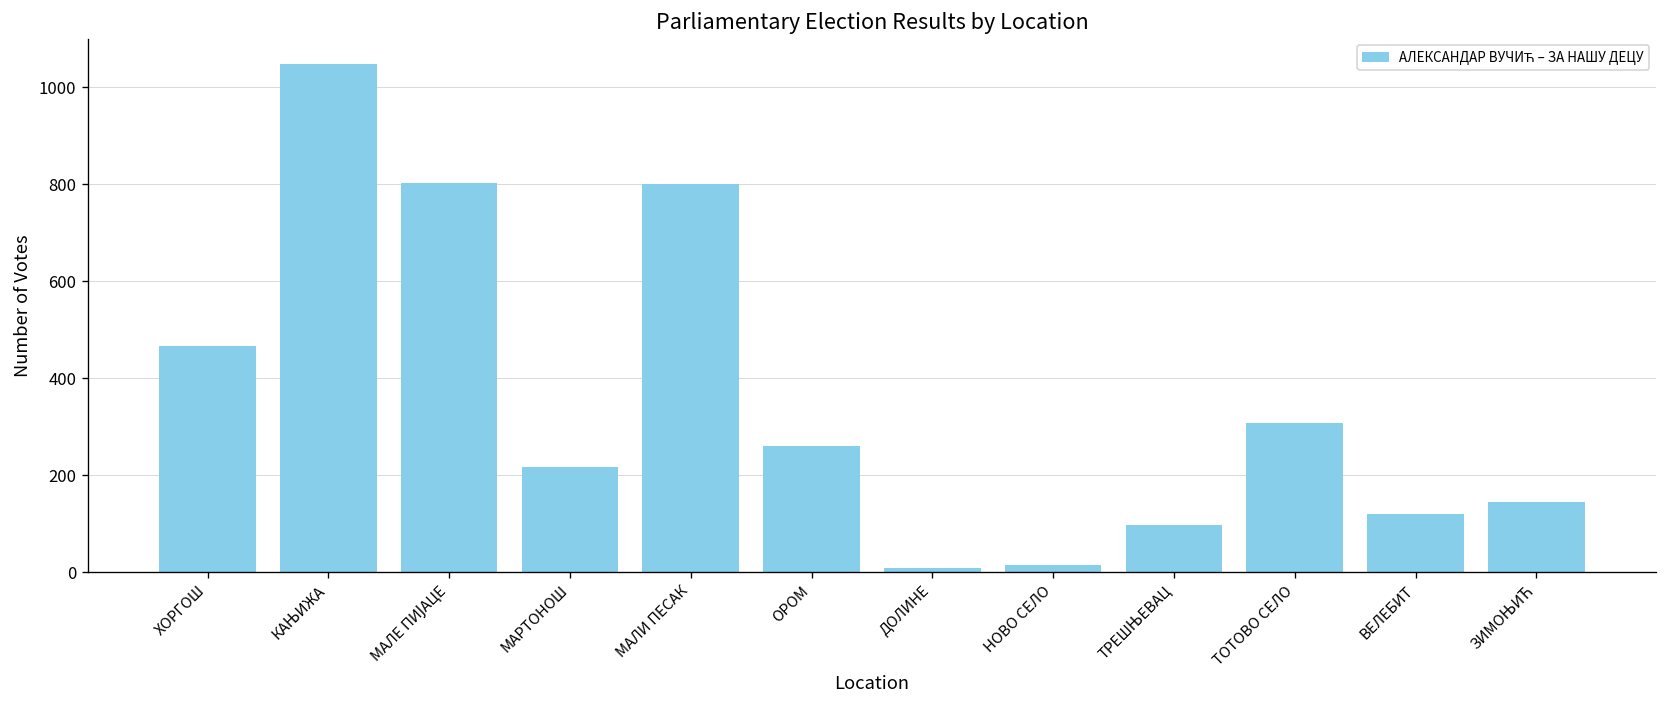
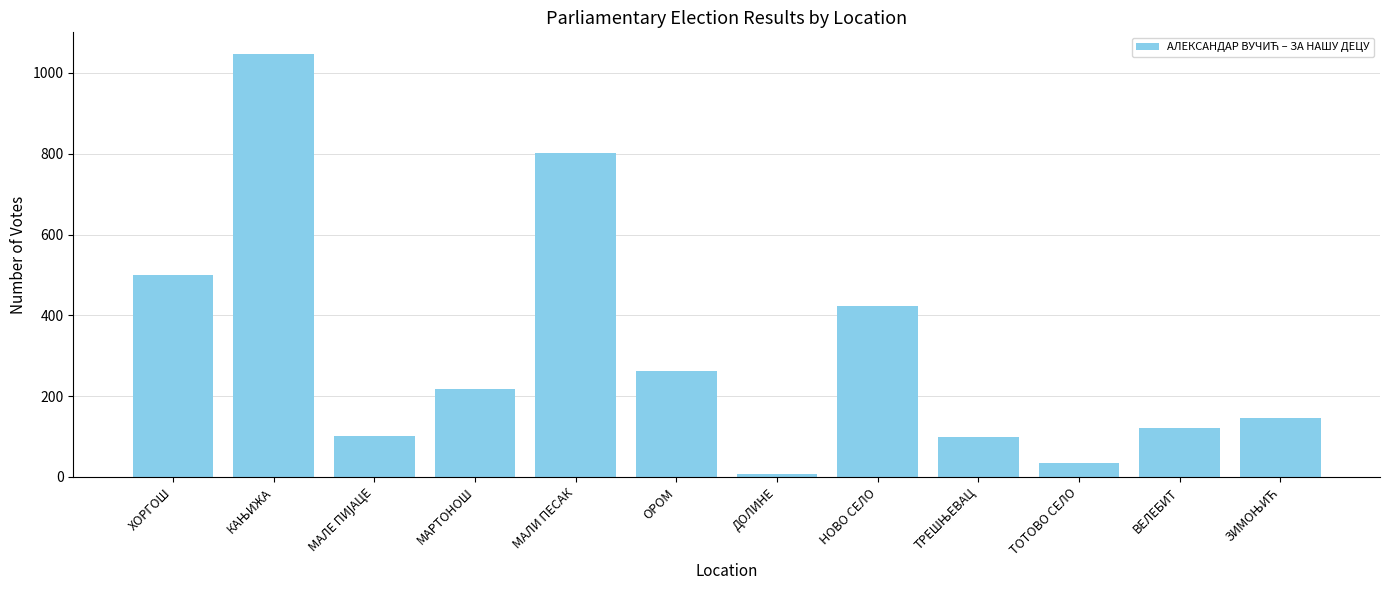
  {
-   "ХОРГОШ": 470,
+   "ХОРГОШ": 500,
    "КАЊИЖА": 1050,
-   "МАЛЕ ПИЈАЦЕ": 800,
+   "МАЛЕ ПИЈАЦЕ": 100,
    "МАРТОНОШ": 220,
    "МАЛИ ПЕСАК": 800,
    "ОРОМ": 260,
    "ДОЛИНЕ": 10,
-   "НОВО СЕЛО": 20,
+   "НОВО СЕЛО": 420,
    "ТРЕШЊЕВАЦ": 100,
-   "ТОТОВО СЕЛО": 310,
+   "ТОТОВО СЕЛО": 30,
    "ВЕЛЕБИТ": 120,
    "ЗИМОЊИЋ": 150
  }
